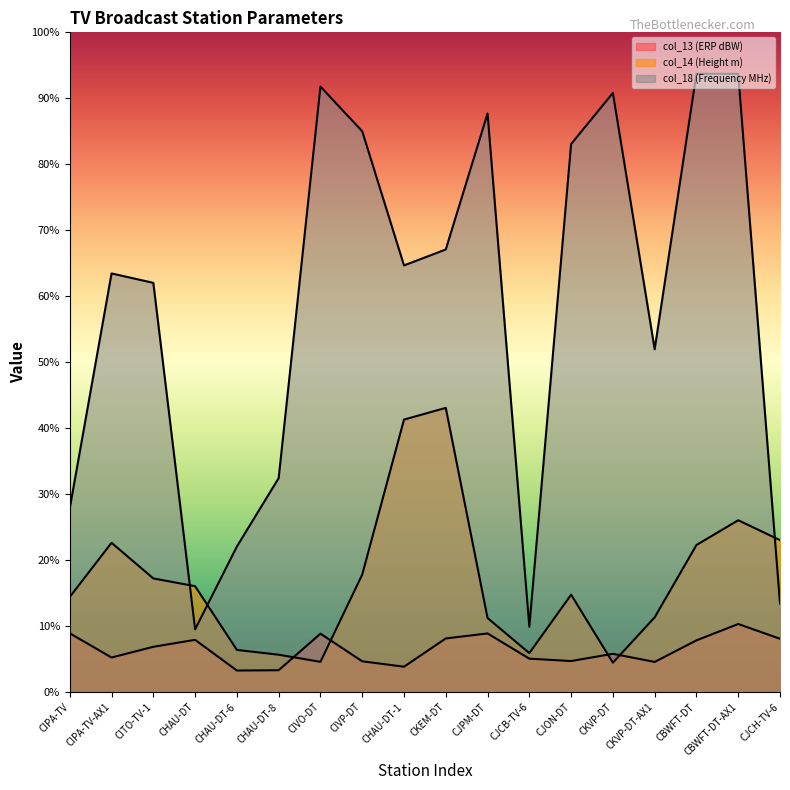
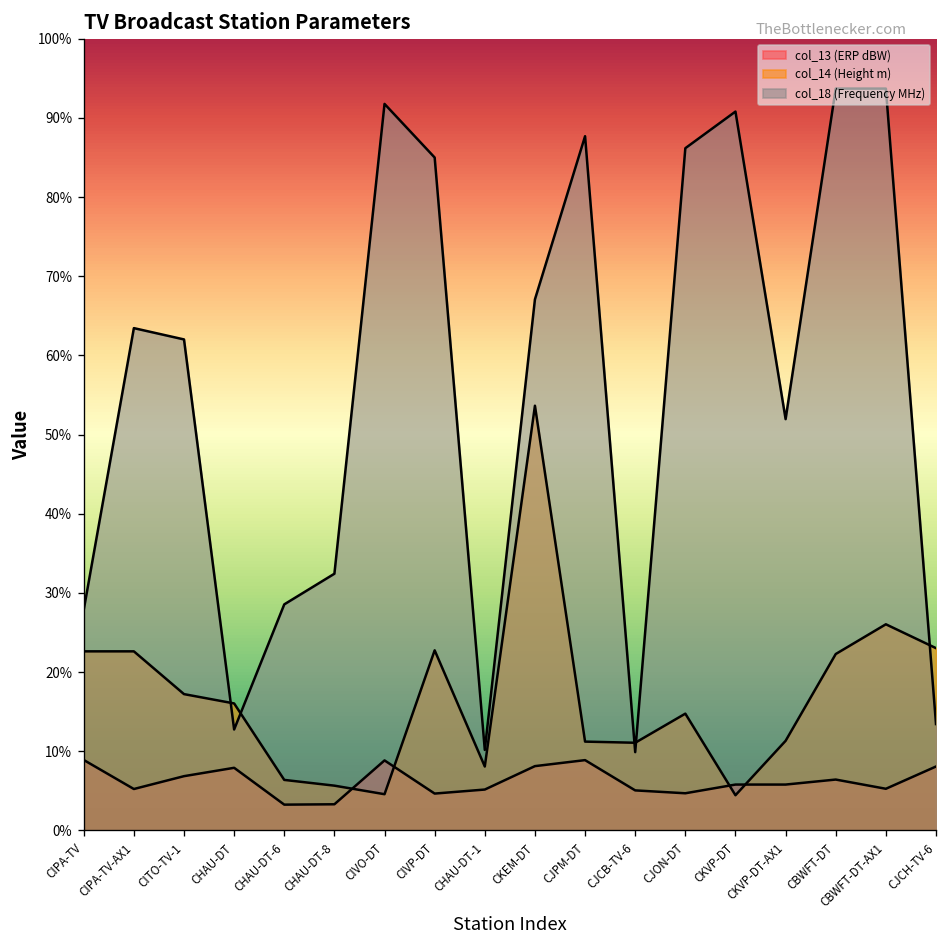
  {
    "col_13 (ERP dBW)": {
      "CIPA-TV": "9%",
      "CIPA-TV-AX1": "5%",
      "CITO-TV-1": "7%",
      "CHAU-DT": "8%",
      "CHAU-DT-6": "3%",
      "CHAU-DT-8": "3%",
      "CIVO-DT": "9%",
      "CIVP-DT": "5%",
-     "CHAU-DT-1": "4%",
+     "CHAU-DT-1": "5%",
      "CKEM-DT": "8%",
      "CJPM-DT": "9%",
      "CJCB-TV-6": "5%",
      "CJON-DT": "5%",
      "CKVP-DT": "6%",
-     "CKVP-DT-AX1": "5%",
-     "CBWFT-DT": "8%",
-     "CBWFT-DT-AX1": "10%",
+     "CKVP-DT-AX1": "6%",
+     "CBWFT-DT": "6%",
+     "CBWFT-DT-AX1": "5%",
      "CJCH-TV-6": "8%"
    },
    "col_14 (Height m)": {
-     "CIPA-TV": "14%",
+     "CIPA-TV": "23%",
      "CIPA-TV-AX1": "23%",
      "CITO-TV-1": "17%",
      "CHAU-DT": "16%",
      "CHAU-DT-6": "6%",
      "CHAU-DT-8": "6%",
      "CIVO-DT": "5%",
-     "CIVP-DT": "18%",
-     "CHAU-DT-1": "41%",
-     "CKEM-DT": "43%",
+     "CIVP-DT": "23%",
+     "CHAU-DT-1": "8%",
+     "CKEM-DT": "54%",
      "CJPM-DT": "11%",
-     "CJCB-TV-6": "6%",
+     "CJCB-TV-6": "11%",
      "CJON-DT": "15%",
      "CKVP-DT": "4%",
      "CKVP-DT-AX1": "11%",
      "CBWFT-DT": "22%",
      "CBWFT-DT-AX1": "26%",
      "CJCH-TV-6": "23%"
    },
    "col_18 (Frequency MHz)": {
      "CIPA-TV": "28%",
      "CIPA-TV-AX1": "63%",
      "CITO-TV-1": "62%",
-     "CHAU-DT": "10%",
-     "CHAU-DT-6": "22%",
+     "CHAU-DT": "13%",
+     "CHAU-DT-6": "29%",
      "CHAU-DT-8": "32%",
      "CIVO-DT": "92%",
      "CIVP-DT": "85%",
-     "CHAU-DT-1": "65%",
+     "CHAU-DT-1": "10%",
      "CKEM-DT": "67%",
      "CJPM-DT": "88%",
      "CJCB-TV-6": "10%",
-     "CJON-DT": "83%",
+     "CJON-DT": "86%",
      "CKVP-DT": "91%",
      "CKVP-DT-AX1": "52%",
      "CJCH-TV-6": "13%"
    }
  }
